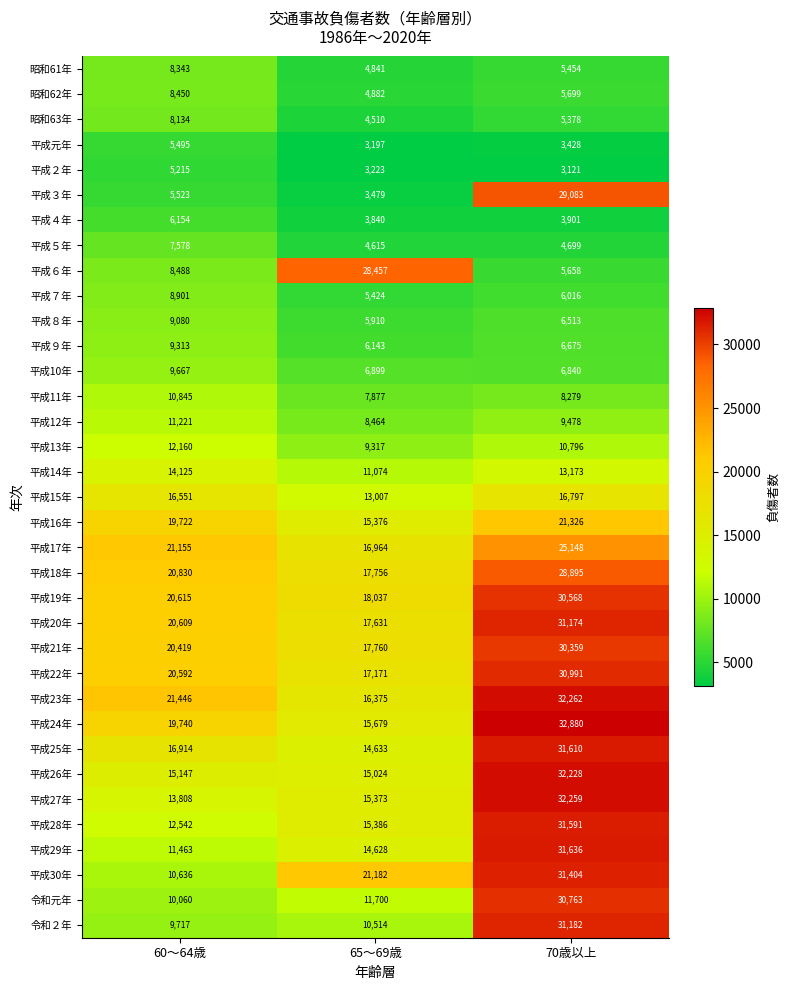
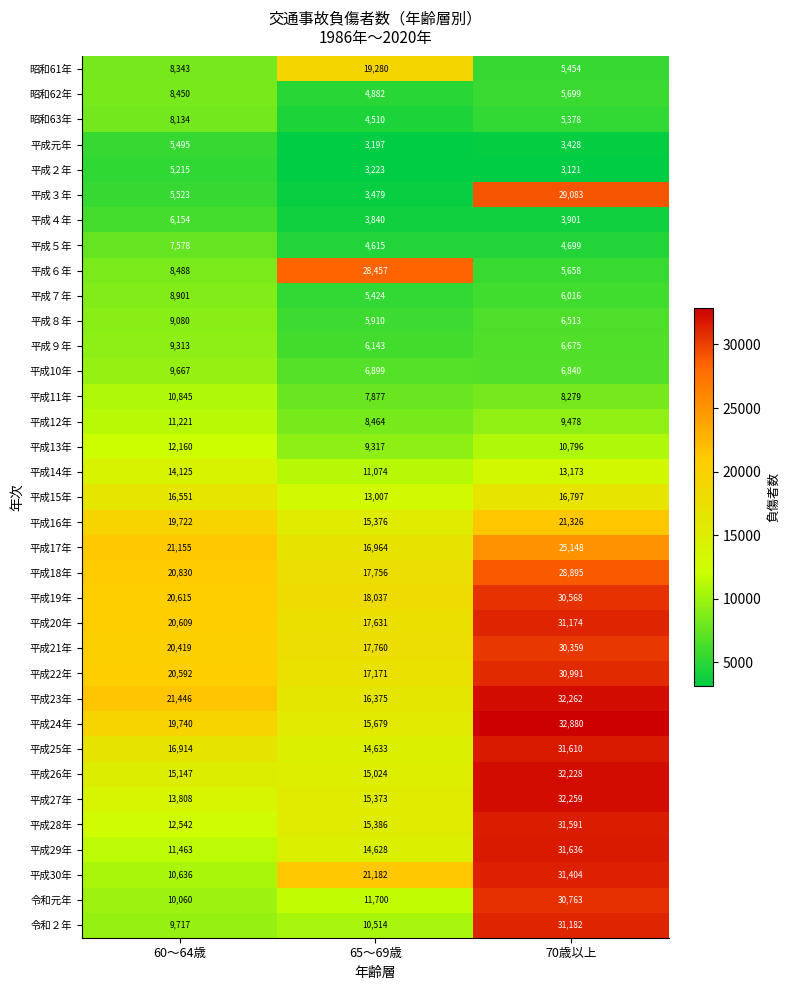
  {
    "昭和61年": {
      "60～64歳": "8,343",
-     "65～69歳": "4,841",
+     "65～69歳": "19,280",
      "70歳以上": "5,454"
    },
    "昭和62年": {
      "60～64歳": "8,450",
      "65～69歳": "4,882",
      "70歳以上": "5,699"
    },
    "昭和63年": {
      "60～64歳": "8,134",
      "65～69歳": "4,510",
      "70歳以上": "5,378"
    },
    "平成元年": {
      "60～64歳": "5,495",
      "65～69歳": "3,197",
      "70歳以上": "3,428"
    },
    "平成２年": {
      "60～64歳": "5,215",
      "65～69歳": "3,223",
      "70歳以上": "3,121"
    },
    "平成３年": {
      "60～64歳": "5,523",
      "65～69歳": "3,479",
      "70歳以上": "29,083"
    },
    "平成４年": {
      "60～64歳": "6,154",
      "65～69歳": "3,840",
      "70歳以上": "3,901"
    },
    "平成５年": {
      "60～64歳": "7,578",
      "65～69歳": "4,615",
      "70歳以上": "4,699"
    },
    "平成６年": {
      "60～64歳": "8,488",
      "65～69歳": "28,457",
      "70歳以上": "5,658"
    },
    "平成７年": {
      "60～64歳": "8,901",
      "65～69歳": "5,424",
      "70歳以上": "6,016"
    },
    "平成８年": {
      "60～64歳": "9,080",
      "65～69歳": "5,910",
      "70歳以上": "6,513"
    },
    "平成９年": {
      "60～64歳": "9,313",
      "65～69歳": "6,143",
      "70歳以上": "6,675"
    },
    "平成10年": {
      "60～64歳": "9,667",
      "65～69歳": "6,899",
      "70歳以上": "6,840"
    },
    "平成11年": {
      "60～64歳": "10,845",
      "65～69歳": "7,877",
      "70歳以上": "8,279"
    },
    "平成12年": {
      "60～64歳": "11,221",
      "65～69歳": "8,464",
      "70歳以上": "9,478"
    },
    "平成13年": {
      "60～64歳": "12,160",
      "65～69歳": "9,317",
      "70歳以上": "10,796"
    },
    "平成14年": {
      "60～64歳": "14,125",
      "65～69歳": "11,074",
      "70歳以上": "13,173"
    },
    "平成15年": {
      "60～64歳": "16,551",
      "65～69歳": "13,007",
      "70歳以上": "16,797"
    },
    "平成16年": {
      "60～64歳": "19,722",
      "65～69歳": "15,376",
      "70歳以上": "21,326"
    },
    "平成17年": {
      "60～64歳": "21,155",
      "65～69歳": "16,964",
      "70歳以上": "25,148"
    },
    "平成18年": {
      "60～64歳": "20,830",
      "65～69歳": "17,756",
      "70歳以上": "28,895"
    },
    "平成19年": {
      "60～64歳": "20,615",
      "65～69歳": "18,037",
      "70歳以上": "30,568"
    },
    "平成20年": {
      "60～64歳": "20,609",
      "65～69歳": "17,631",
      "70歳以上": "31,174"
    },
    "平成21年": {
      "60～64歳": "20,419",
      "65～69歳": "17,760",
      "70歳以上": "30,359"
    },
    "平成22年": {
      "60～64歳": "20,592",
      "65～69歳": "17,171",
      "70歳以上": "30,991"
    },
    "平成23年": {
      "60～64歳": "21,446",
      "65～69歳": "16,375",
      "70歳以上": "32,262"
    },
    "平成24年": {
      "60～64歳": "19,740",
      "65～69歳": "15,679",
      "70歳以上": "32,880"
    },
    "平成25年": {
      "60～64歳": "16,914",
      "65～69歳": "14,633",
      "70歳以上": "31,610"
    },
    "平成26年": {
      "60～64歳": "15,147",
      "65～69歳": "15,024",
      "70歳以上": "32,228"
    },
    "平成27年": {
      "60～64歳": "13,808",
      "65～69歳": "15,373",
      "70歳以上": "32,259"
    },
    "平成28年": {
      "60～64歳": "12,542",
      "65～69歳": "15,386",
      "70歳以上": "31,591"
    },
    "平成29年": {
      "60～64歳": "11,463",
      "65～69歳": "14,628",
      "70歳以上": "31,636"
    },
    "平成30年": {
      "60～64歳": "10,636",
      "65～69歳": "21,182",
      "70歳以上": "31,404"
    },
    "令和元年": {
      "60～64歳": "10,060",
      "65～69歳": "11,700",
      "70歳以上": "30,763"
    },
    "令和２年": {
      "60～64歳": "9,717",
      "65～69歳": "10,514",
      "70歳以上": "31,182"
    }
  }
